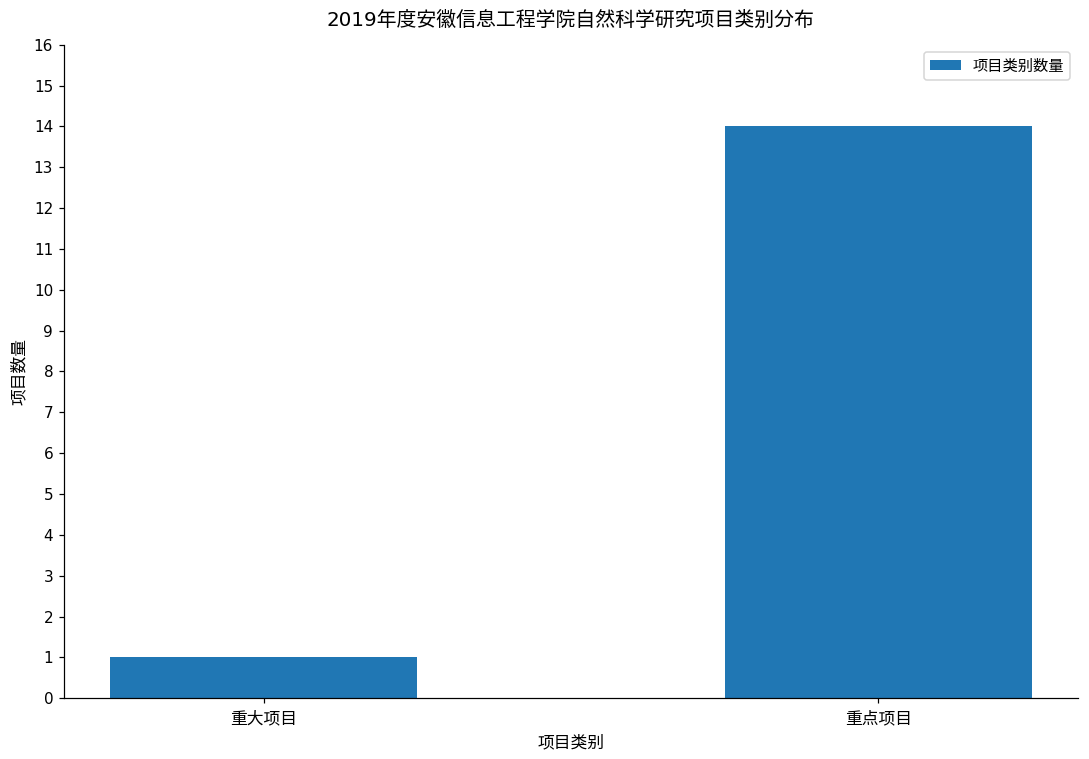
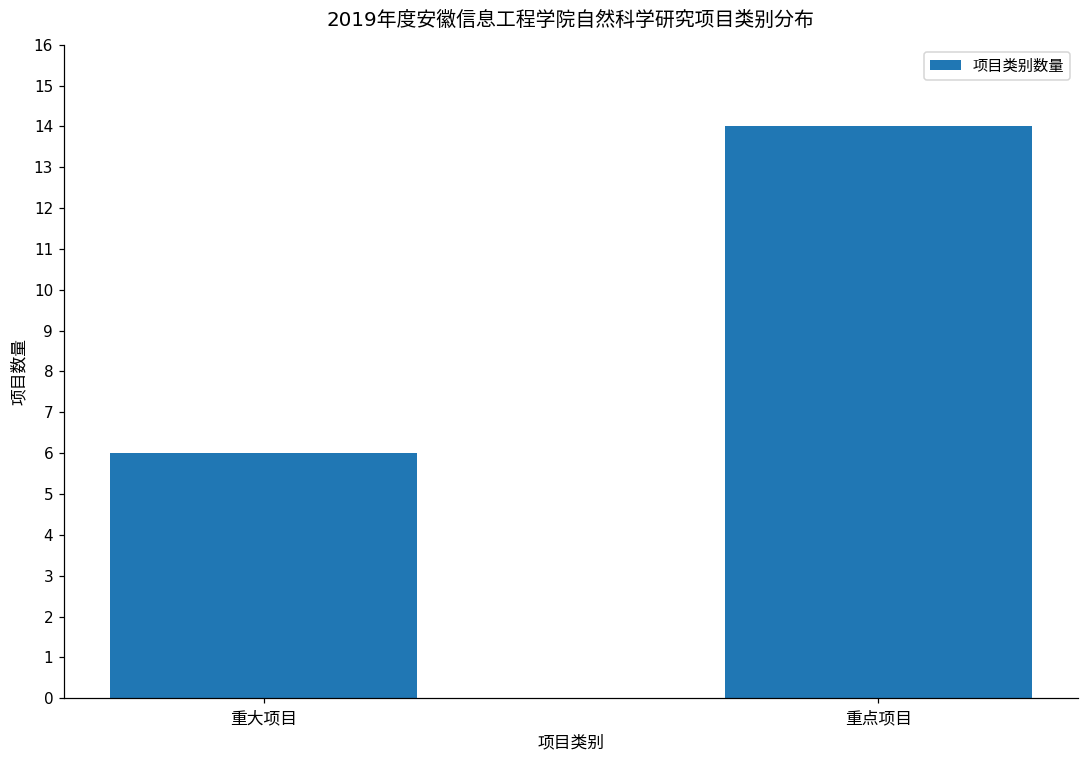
  {
-   "重大项目": 1,
+   "重大项目": 6,
    "重点项目": 14
  }
